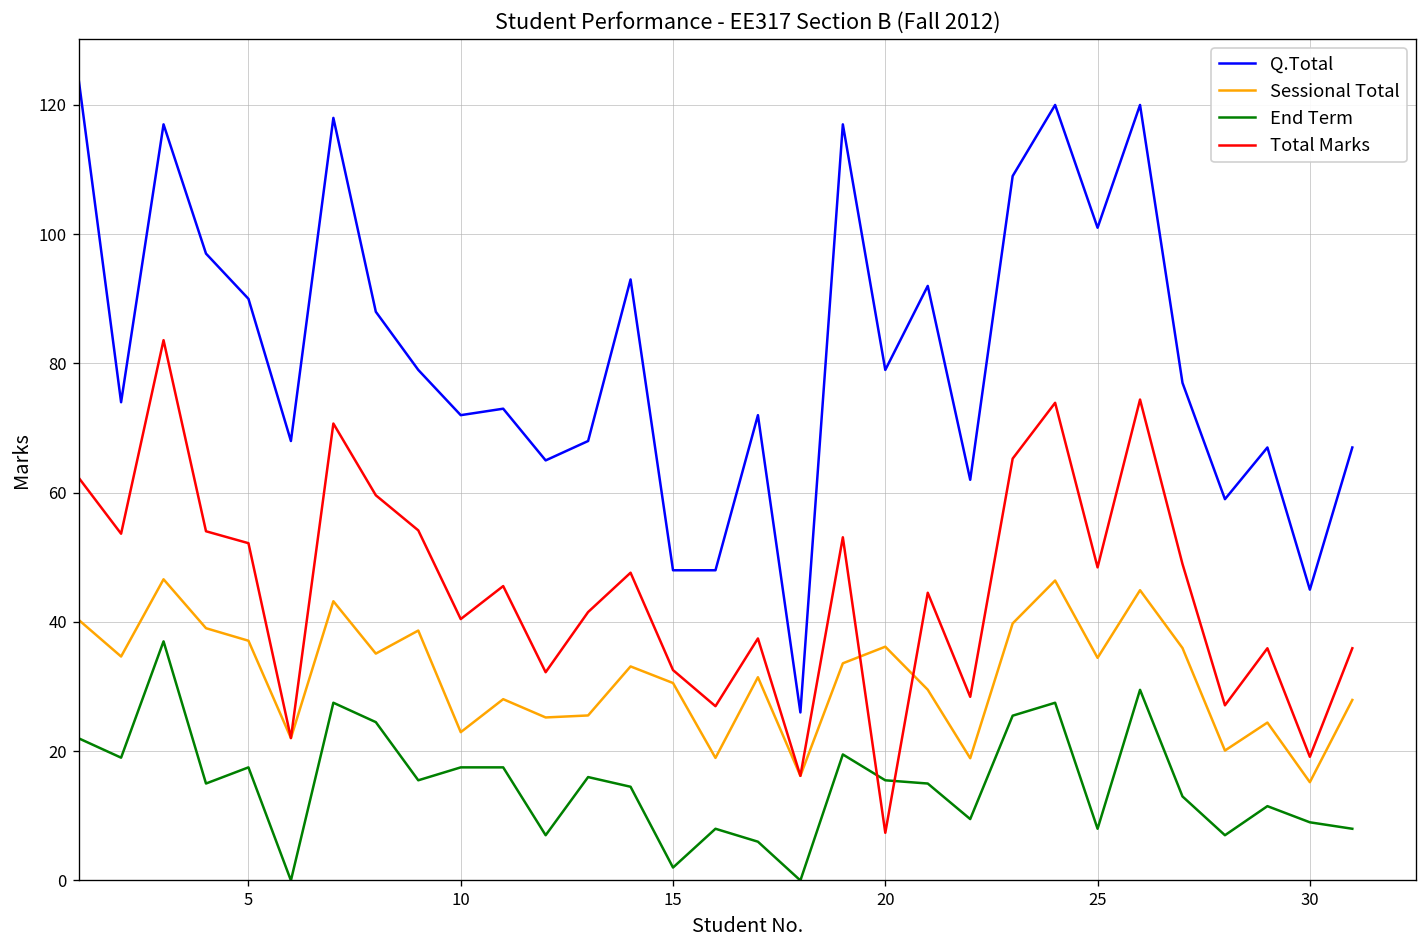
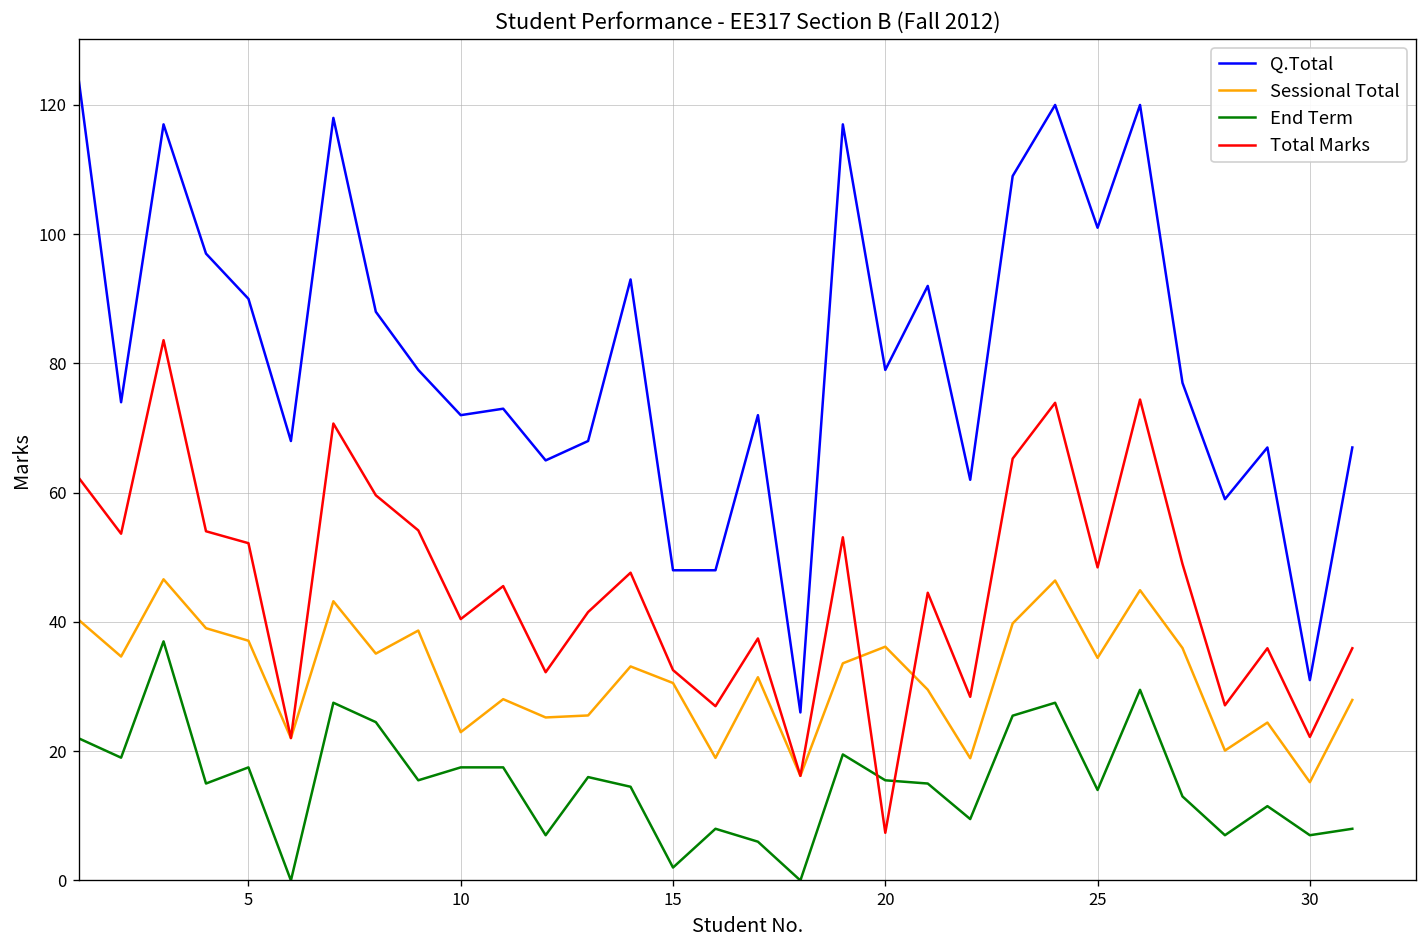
  {
    "Q.Total": {
      "5": 90,
      "10": 72,
      "15": 48,
      "20": 79,
      "25": 101,
-     "30": 45
+     "30": 31
    },
    "Sessional Total": {
      "5": 37,
      "10": 23,
      "15": 31,
      "20": 36,
      "25": 34,
      "30": 15
    },
    "End Term": {
      "5": 18,
      "10": 18,
      "15": 2,
      "20": 16,
-     "25": 8,
-     "30": 9
+     "25": 14,
+     "30": 7
    },
    "Total Marks": {
      "5": 52,
      "10": 40,
      "15": 33,
      "20": 7,
      "25": 48,
-     "30": 19
+     "30": 22
    }
  }
